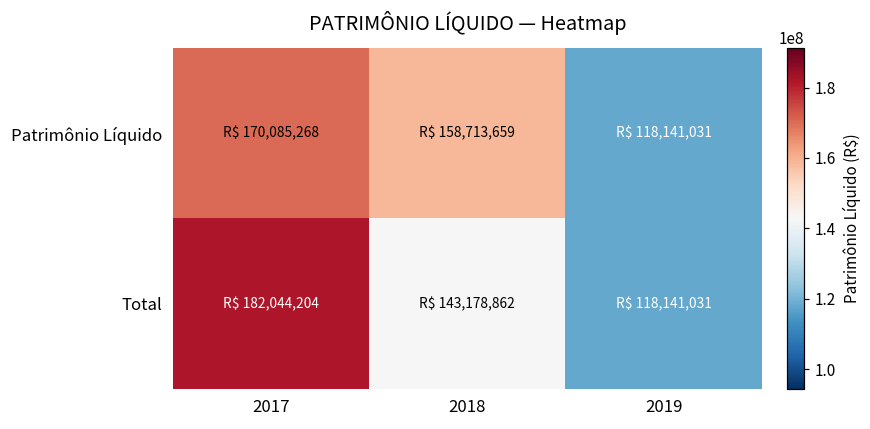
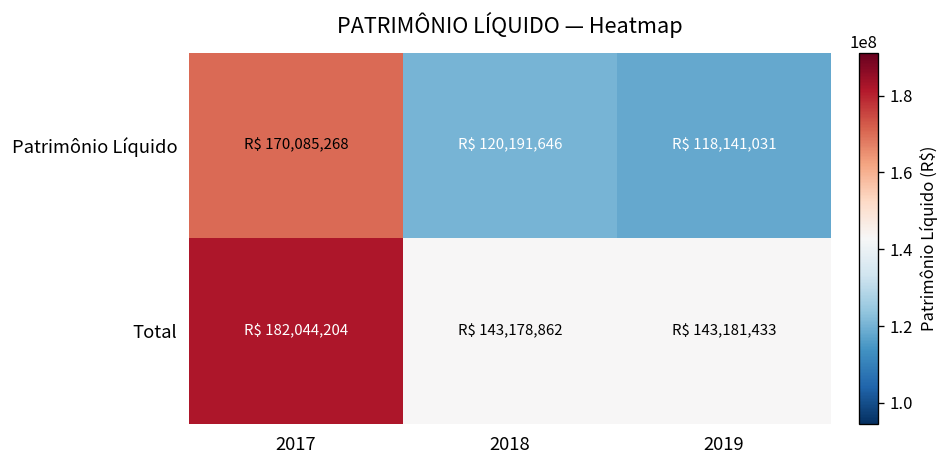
  {
    "Patrimônio Líquido": {
      "2017": "170,085,268",
-     "2018": "158,713,659",
+     "2018": "120,191,646",
      "2019": "118,141,031"
    },
    "Total": {
      "2017": "182,044,204",
      "2018": "143,178,862",
-     "2019": "118,141,031"
+     "2019": "143,181,433"
    }
  }
